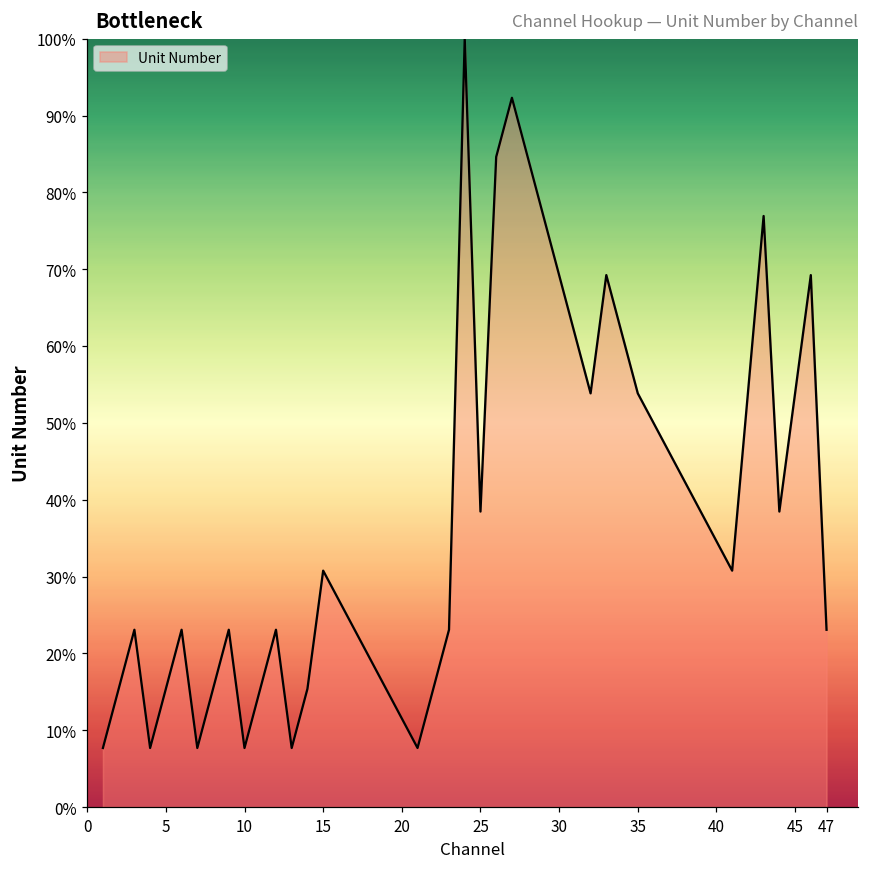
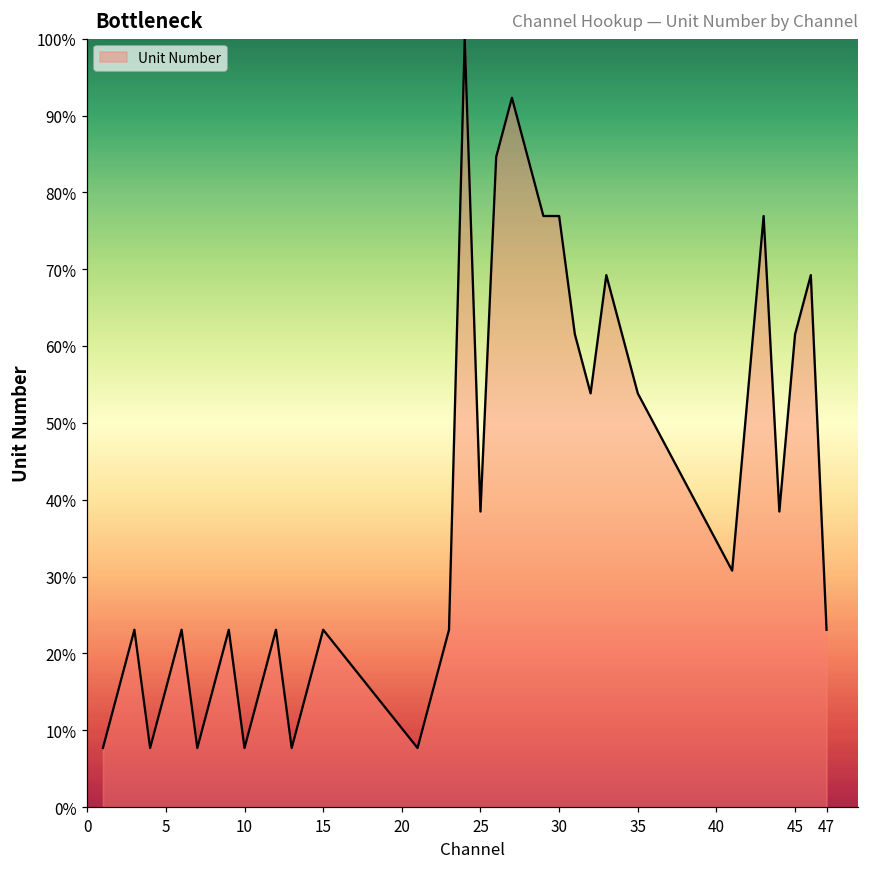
  {
    "5": "15%",
    "10": "8%",
-   "15": "31%",
+   "15": "23%",
    "25": "38%",
-   "30": "69%",
+   "30": "77%",
    "35": "54%",
-   "45": "54%",
+   "45": "62%",
    "47": "23%"
  }
